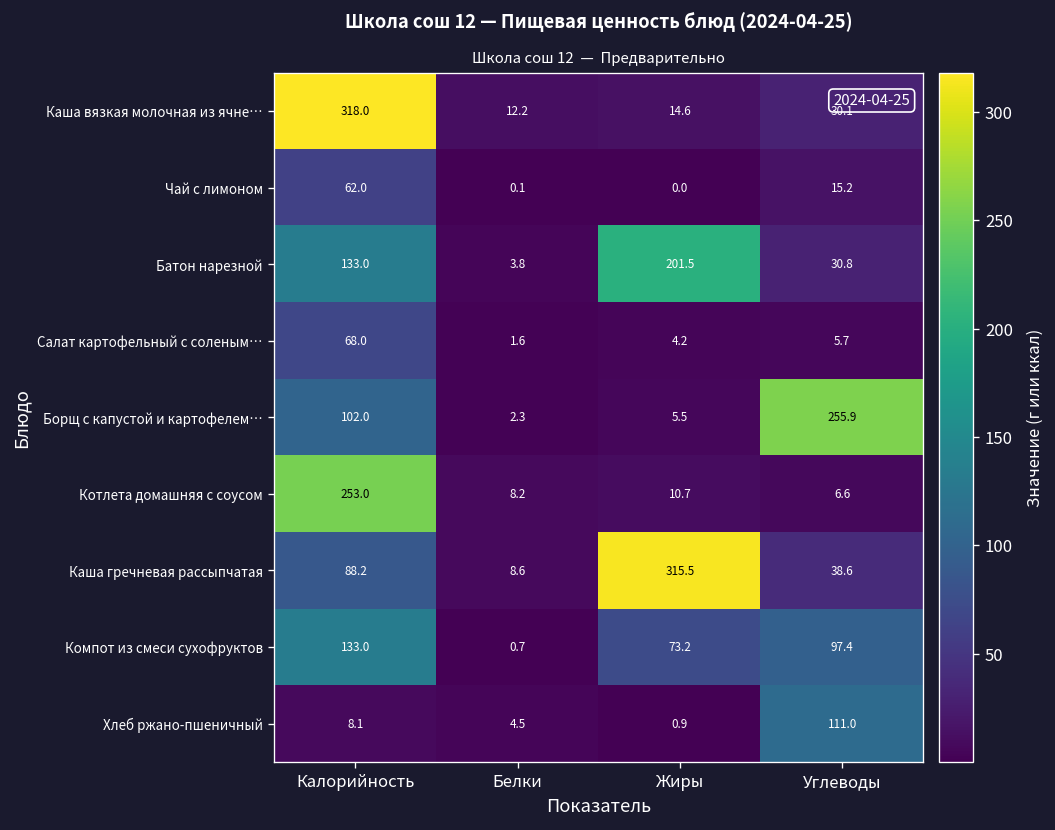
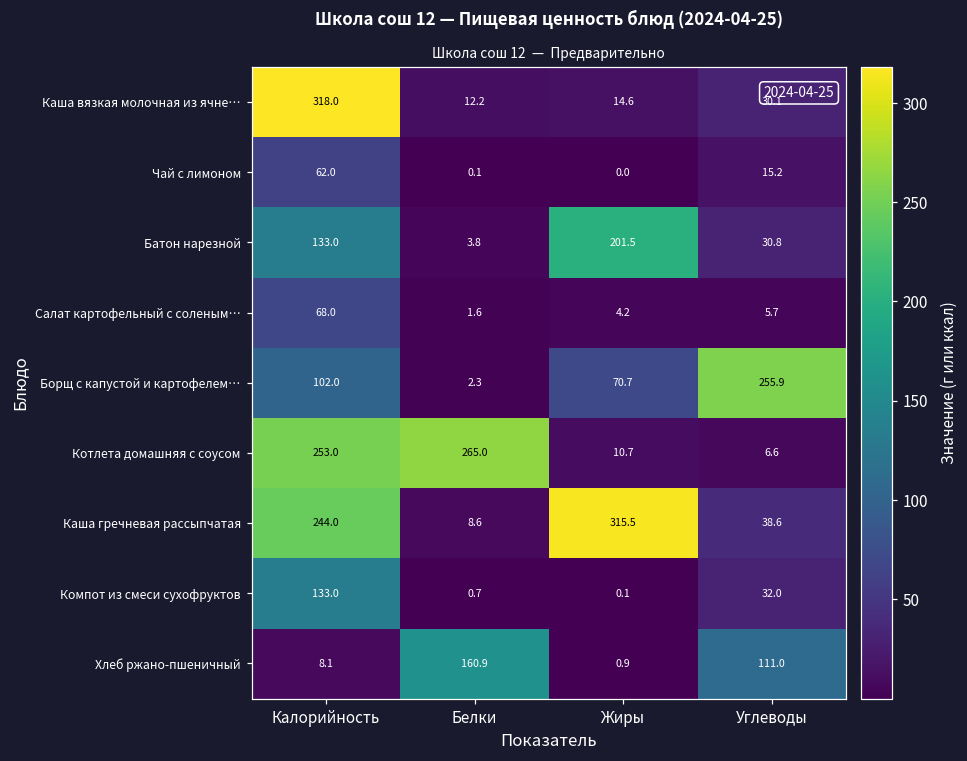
  {
    "Каша вязкая молочная из ячне…": {
      "Калорийность": 318.0,
      "Белки": 12.2,
      "Жиры": 14.6
    },
    "Чай с лимоном": {
      "Калорийность": 62.0,
      "Белки": 0.1,
      "Жиры": 0.0,
      "Углеводы": 15.2
    },
    "Батон нарезной": {
      "Калорийность": 133.0,
      "Белки": 3.8,
      "Жиры": 201.5,
      "Углеводы": 30.8
    },
    "Салат картофельный с соленым…": {
      "Калорийность": 68.0,
      "Белки": 1.6,
      "Жиры": 4.2,
      "Углеводы": 5.7
    },
    "Борщ с капустой и картофелем…": {
      "Калорийность": 102.0,
      "Белки": 2.3,
-     "Жиры": 5.5,
+     "Жиры": 70.7,
      "Углеводы": 255.9
    },
    "Котлета домашняя с соусом": {
      "Калорийность": 253.0,
-     "Белки": 8.2,
+     "Белки": 265.0,
      "Жиры": 10.7,
      "Углеводы": 6.6
    },
    "Каша гречневая рассыпчатая": {
-     "Калорийность": 88.2,
+     "Калорийность": 244.0,
      "Белки": 8.6,
      "Жиры": 315.5,
      "Углеводы": 38.6
    },
    "Компот из смеси сухофруктов": {
      "Калорийность": 133.0,
      "Белки": 0.7,
-     "Жиры": 73.2,
-     "Углеводы": 97.4
+     "Жиры": 0.1,
+     "Углеводы": 32.0
    },
    "Хлеб ржано-пшеничный": {
      "Калорийность": 8.1,
-     "Белки": 4.5,
+     "Белки": 160.9,
      "Жиры": 0.9,
      "Углеводы": 111.0
    }
  }
